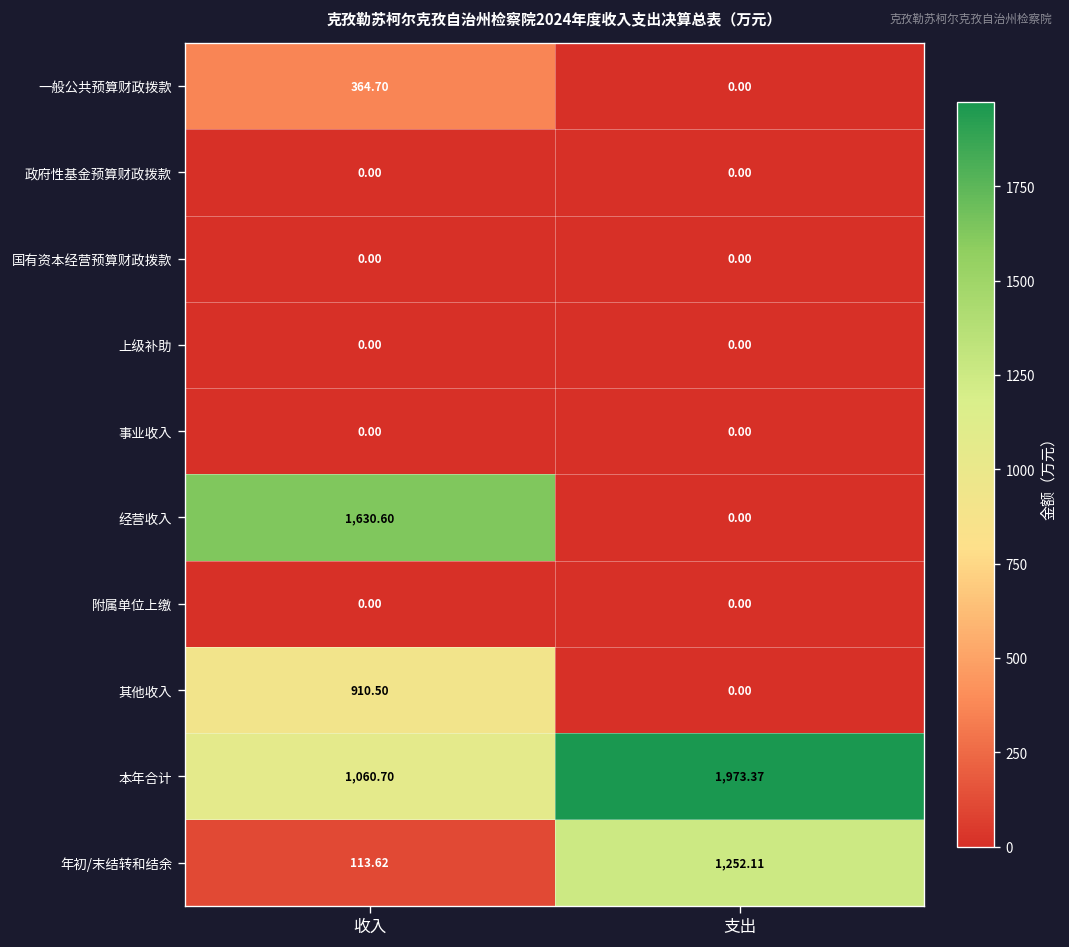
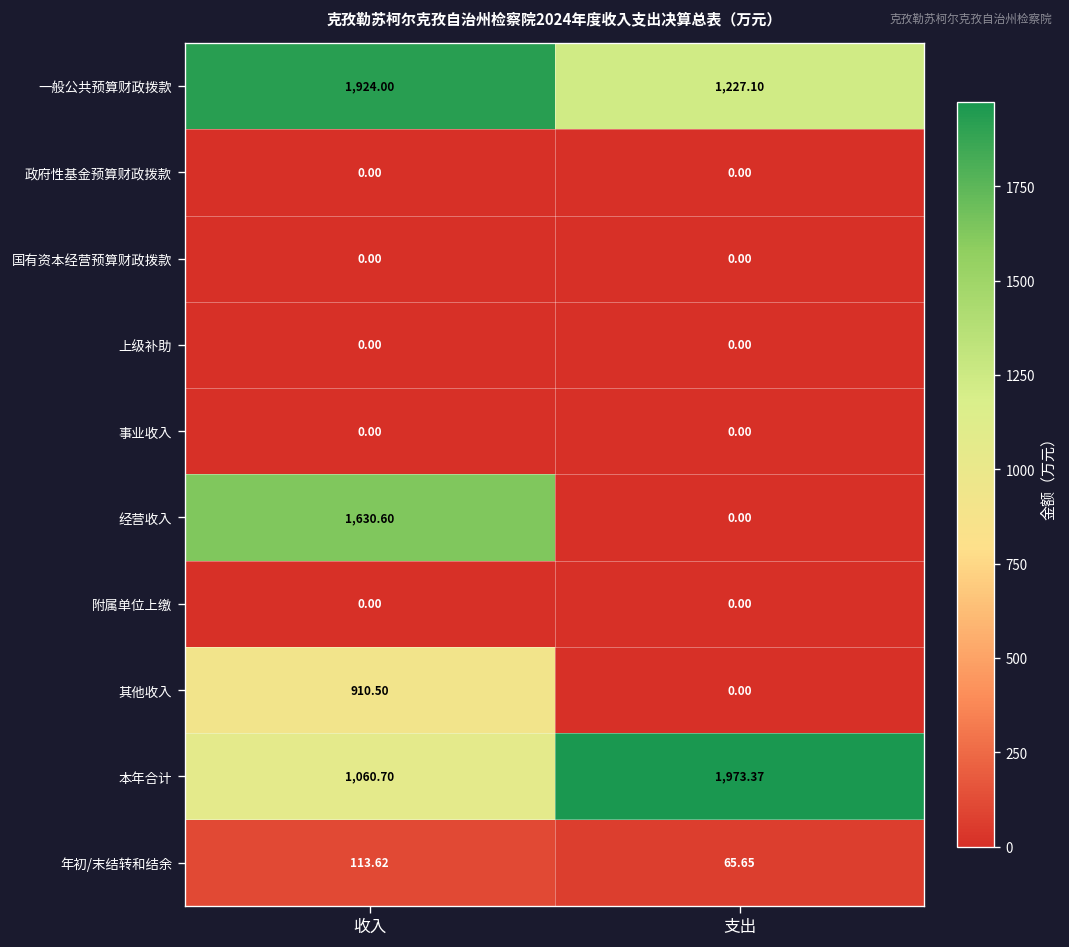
  {
    "一般公共预算财政拨款": {
-     "收入": "364.70",
-     "支出": "0.00"
+     "收入": "1,924.00",
+     "支出": "1,227.10"
    },
    "政府性基金预算财政拨款": {
      "收入": "0.00",
      "支出": "0.00"
    },
    "国有资本经营预算财政拨款": {
      "收入": "0.00",
      "支出": "0.00"
    },
    "上级补助": {
      "收入": "0.00",
      "支出": "0.00"
    },
    "事业收入": {
      "收入": "0.00",
      "支出": "0.00"
    },
    "经营收入": {
      "收入": "1,630.60",
      "支出": "0.00"
    },
    "附属单位上缴": {
      "收入": "0.00",
      "支出": "0.00"
    },
    "其他收入": {
      "收入": "910.50",
      "支出": "0.00"
    },
    "本年合计": {
      "收入": "1,060.70",
      "支出": "1,973.37"
    },
    "年初/末结转和结余": {
      "收入": "113.62",
-     "支出": "1,252.11"
+     "支出": "65.65"
    }
  }
